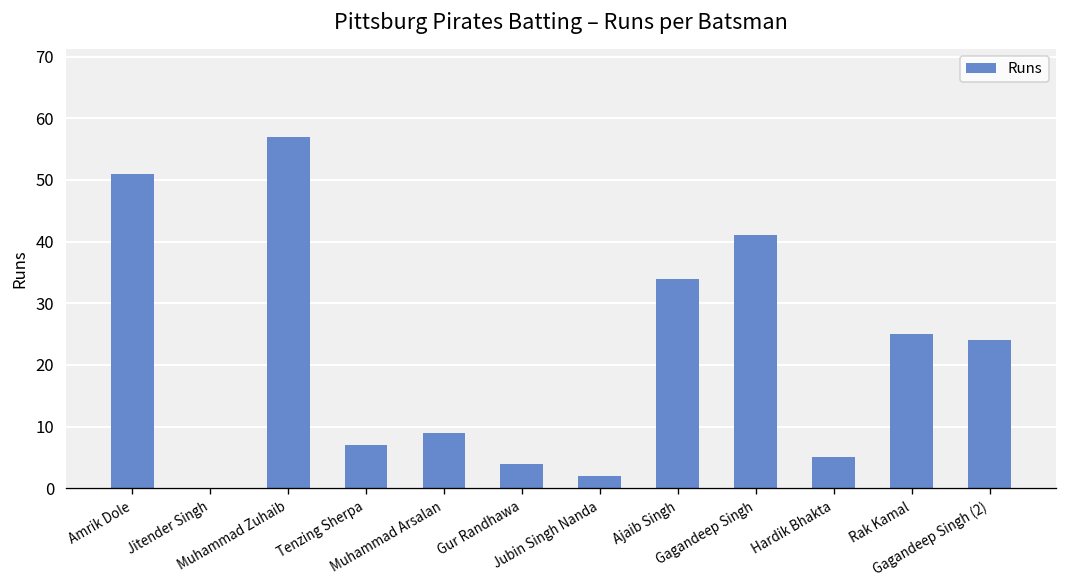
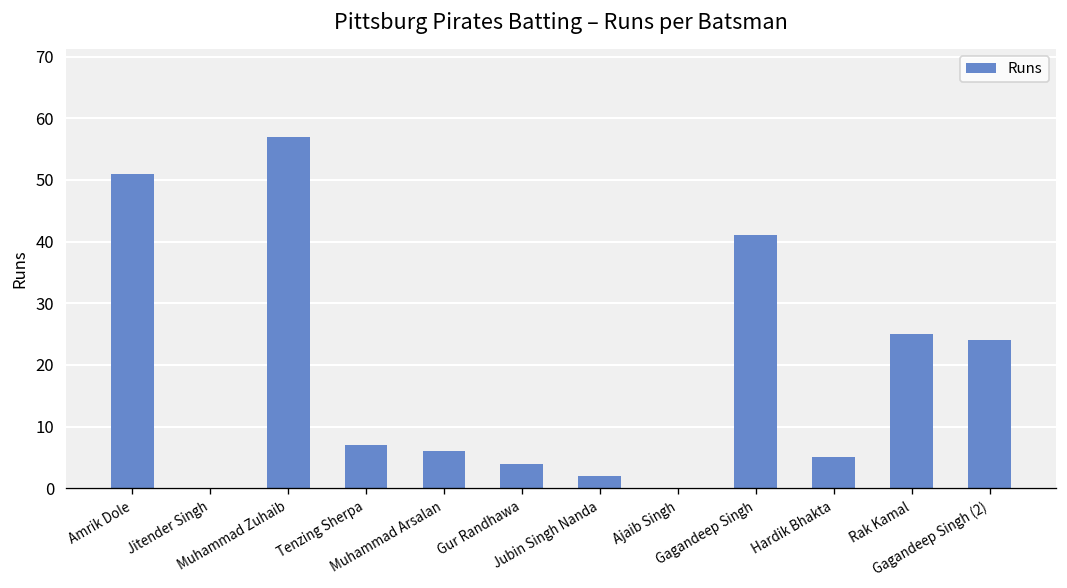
  {
    "Amrik Dole": 51,
    "Jitender Singh": 0,
    "Muhammad Zuhaib": 57,
    "Tenzing Sherpa": 7,
-   "Muhammad Arsalan": 9,
+   "Muhammad Arsalan": 6,
    "Gur Randhawa": 4,
    "Jubin Singh Nanda": 2,
-   "Ajaib Singh": 34,
+   "Ajaib Singh": 0,
    "Gagandeep Singh": 41,
    "Hardik Bhakta": 5,
    "Rak Kamal": 25,
    "Gagandeep Singh (2)": 24
  }
